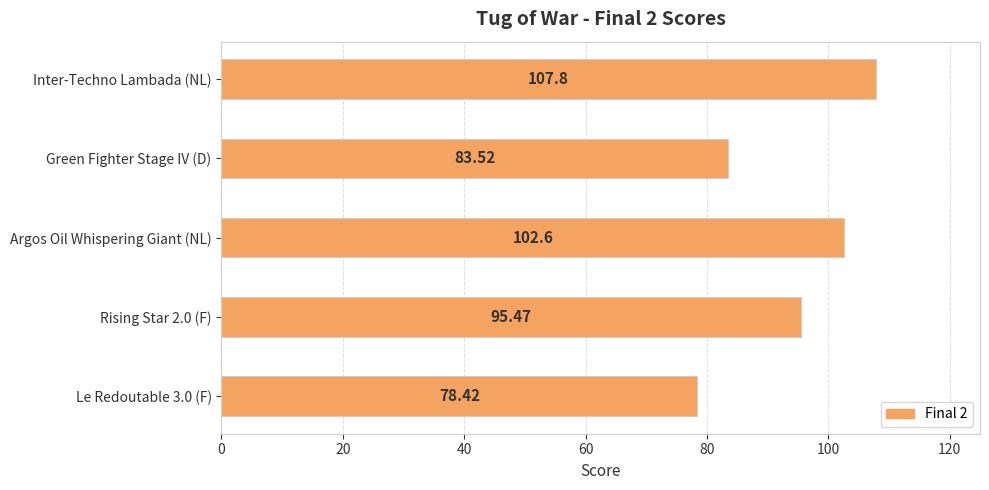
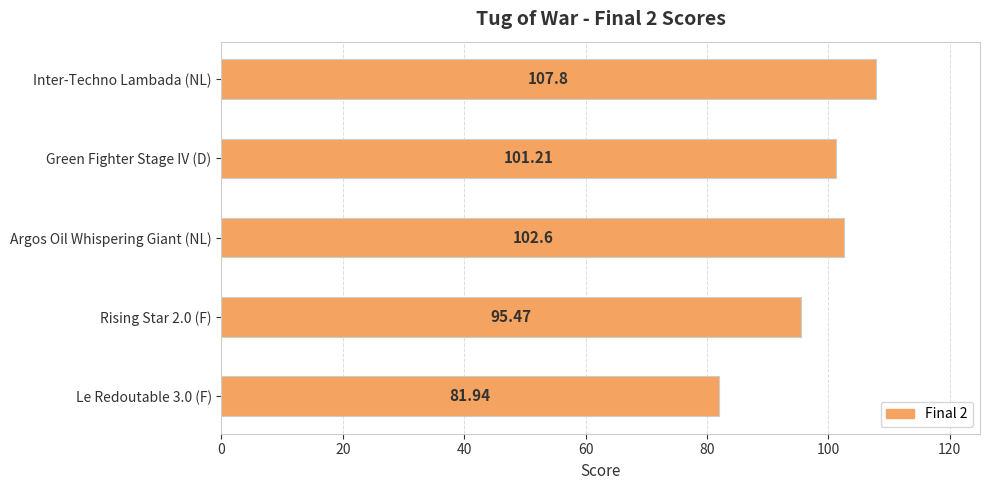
  {
    "Inter-Techno Lambada (NL)": 107.8,
-   "Green Fighter Stage IV (D)": 83.52,
+   "Green Fighter Stage IV (D)": 101.21,
    "Argos Oil Whispering Giant (NL)": 102.6,
    "Rising Star 2.0 (F)": 95.47,
-   "Le Redoutable 3.0 (F)": 78.42
+   "Le Redoutable 3.0 (F)": 81.94
  }
